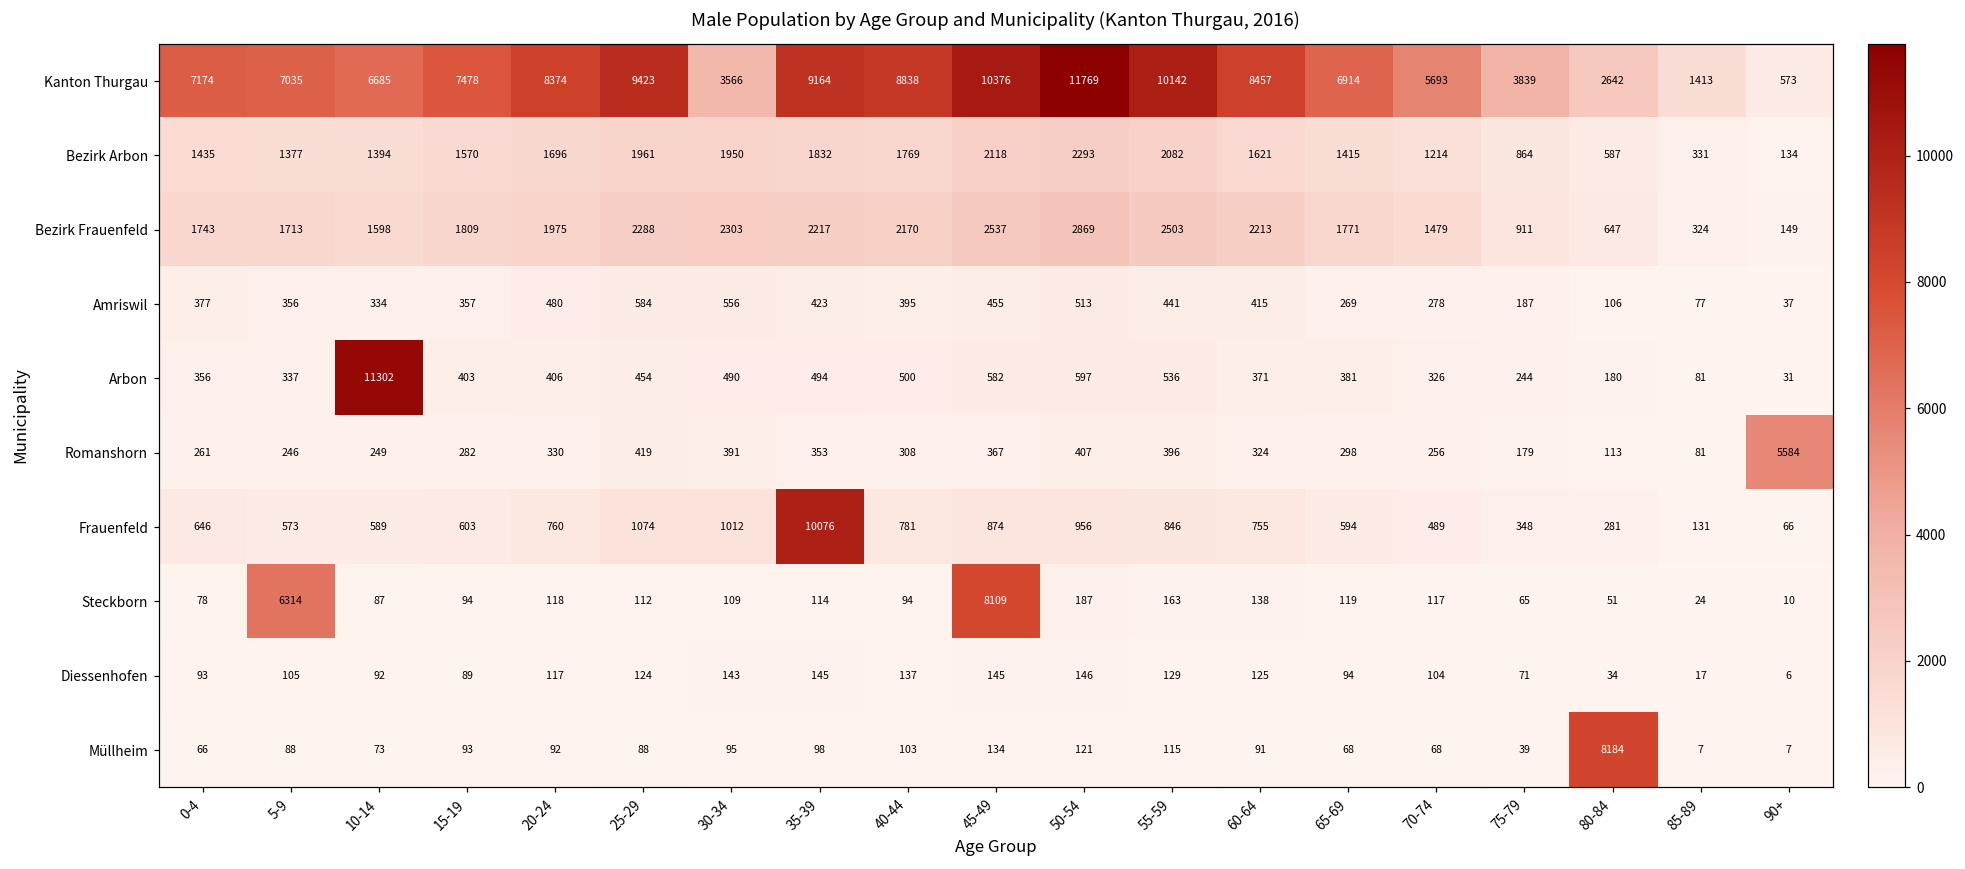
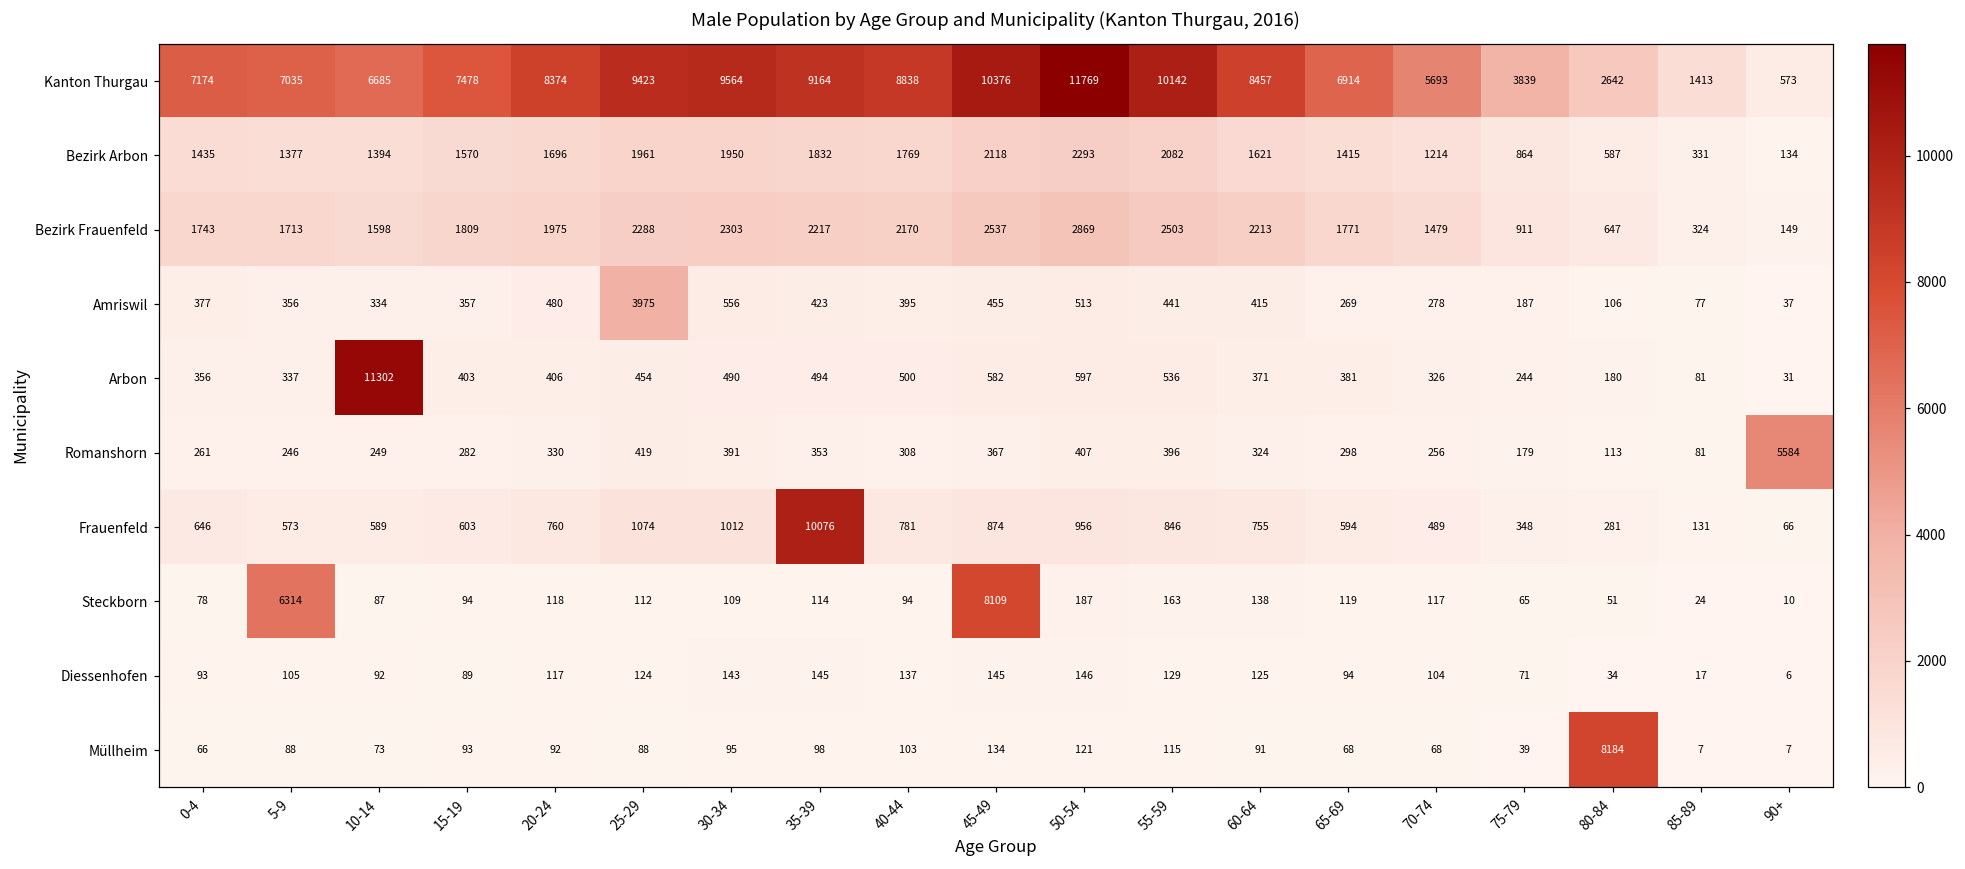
  {
    "Kanton Thurgau": {
      "0-4": 7174,
      "5-9": 7035,
      "10-14": 6685,
      "15-19": 7478,
      "20-24": 8374,
      "25-29": 9423,
-     "30-34": 3566,
+     "30-34": 9564,
      "35-39": 9164,
      "40-44": 8838,
      "45-49": 10376,
      "50-54": 11769,
      "55-59": 10142,
      "60-64": 8457,
      "65-69": 6914,
      "70-74": 5693,
      "75-79": 3839,
      "80-84": 2642,
      "85-89": 1413,
      "90+": 573
    },
    "Bezirk Arbon": {
      "0-4": 1435,
      "5-9": 1377,
      "10-14": 1394,
      "15-19": 1570,
      "20-24": 1696,
      "25-29": 1961,
      "30-34": 1950,
      "35-39": 1832,
      "40-44": 1769,
      "45-49": 2118,
      "50-54": 2293,
      "55-59": 2082,
      "60-64": 1621,
      "65-69": 1415,
      "70-74": 1214,
      "75-79": 864,
      "80-84": 587,
      "85-89": 331,
      "90+": 134
    },
    "Bezirk Frauenfeld": {
      "0-4": 1743,
      "5-9": 1713,
      "10-14": 1598,
      "15-19": 1809,
      "20-24": 1975,
      "25-29": 2288,
      "30-34": 2303,
      "35-39": 2217,
      "40-44": 2170,
      "45-49": 2537,
      "50-54": 2869,
      "55-59": 2503,
      "60-64": 2213,
      "65-69": 1771,
      "70-74": 1479,
      "75-79": 911,
      "80-84": 647,
      "85-89": 324,
      "90+": 149
    },
    "Amriswil": {
      "0-4": 377,
      "5-9": 356,
      "10-14": 334,
      "15-19": 357,
      "20-24": 480,
-     "25-29": 584,
+     "25-29": 3975,
      "30-34": 556,
      "35-39": 423,
      "40-44": 395,
      "45-49": 455,
      "50-54": 513,
      "55-59": 441,
      "60-64": 415,
      "65-69": 269,
      "70-74": 278,
      "75-79": 187,
      "80-84": 106,
      "85-89": 77,
      "90+": 37
    },
    "Arbon": {
      "0-4": 356,
      "5-9": 337,
      "10-14": 11302,
      "15-19": 403,
      "20-24": 406,
      "25-29": 454,
      "30-34": 490,
      "35-39": 494,
      "40-44": 500,
      "45-49": 582,
      "50-54": 597,
      "55-59": 536,
      "60-64": 371,
      "65-69": 381,
      "70-74": 326,
      "75-79": 244,
      "80-84": 180,
      "85-89": 81,
      "90+": 31
    },
    "Romanshorn": {
      "0-4": 261,
      "5-9": 246,
      "10-14": 249,
      "15-19": 282,
      "20-24": 330,
      "25-29": 419,
      "30-34": 391,
      "35-39": 353,
      "40-44": 308,
      "45-49": 367,
      "50-54": 407,
      "55-59": 396,
      "60-64": 324,
      "65-69": 298,
      "70-74": 256,
      "75-79": 179,
      "80-84": 113,
      "85-89": 81,
      "90+": 5584
    },
    "Frauenfeld": {
      "0-4": 646,
      "5-9": 573,
      "10-14": 589,
      "15-19": 603,
      "20-24": 760,
      "25-29": 1074,
      "30-34": 1012,
      "35-39": 10076,
      "40-44": 781,
      "45-49": 874,
      "50-54": 956,
      "55-59": 846,
      "60-64": 755,
      "65-69": 594,
      "70-74": 489,
      "75-79": 348,
      "80-84": 281,
      "85-89": 131,
      "90+": 66
    },
    "Steckborn": {
      "0-4": 78,
      "5-9": 6314,
      "10-14": 87,
      "15-19": 94,
      "20-24": 118,
      "25-29": 112,
      "30-34": 109,
      "35-39": 114,
      "40-44": 94,
      "45-49": 8109,
      "50-54": 187,
      "55-59": 163,
      "60-64": 138,
      "65-69": 119,
      "70-74": 117,
      "75-79": 65,
      "80-84": 51,
      "85-89": 24,
      "90+": 10
    },
    "Diessenhofen": {
      "0-4": 93,
      "5-9": 105,
      "10-14": 92,
      "15-19": 89,
      "20-24": 117,
      "25-29": 124,
      "30-34": 143,
      "35-39": 145,
      "40-44": 137,
      "45-49": 145,
      "50-54": 146,
      "55-59": 129,
      "60-64": 125,
      "65-69": 94,
      "70-74": 104,
      "75-79": 71,
      "80-84": 34,
      "85-89": 17,
      "90+": 6
    },
    "Müllheim": {
      "0-4": 66,
      "5-9": 88,
      "10-14": 73,
      "15-19": 93,
      "20-24": 92,
      "25-29": 88,
      "30-34": 95,
      "35-39": 98,
      "40-44": 103,
      "45-49": 134,
      "50-54": 121,
      "55-59": 115,
      "60-64": 91,
      "65-69": 68,
      "70-74": 68,
      "75-79": 39,
      "80-84": 8184,
      "85-89": 7,
      "90+": 7
    }
  }
